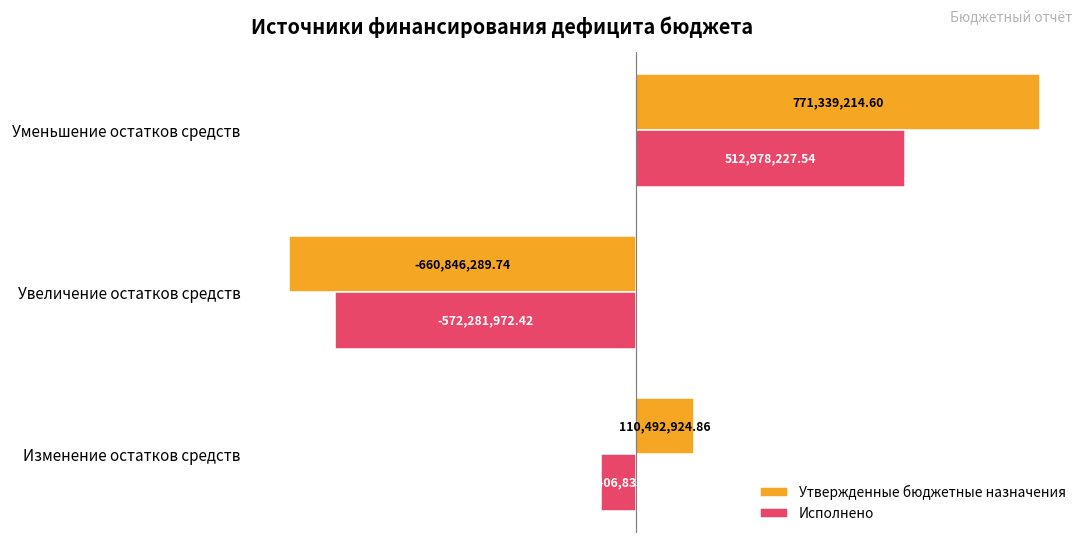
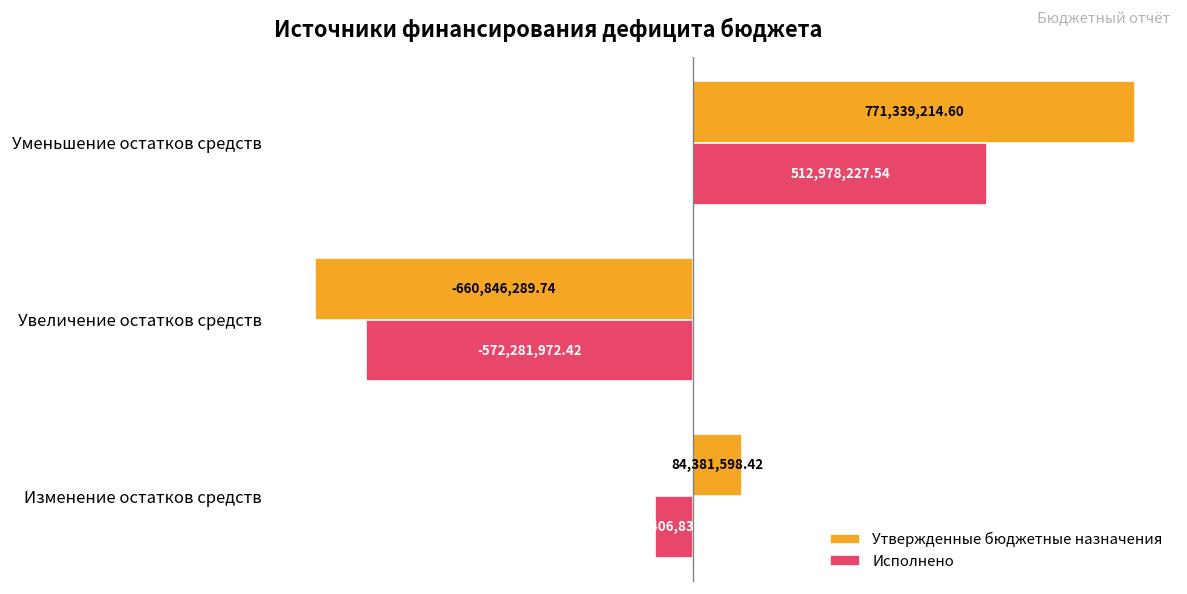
  {
    "Утвержденные бюджетные назначения": {
      "Уменьшение остатков средств": "771,339,214.60",
      "Увеличение остатков средств": "-660,846,289.74",
-     "Изменение остатков средств": "110,492,924.86"
+     "Изменение остатков средств": "84,381,598.42"
    },
    "Исполнено": {
      "Уменьшение остатков средств": "512,978,227.54",
      "Увеличение остатков средств": "-572,281,972.42"
    }
  }
